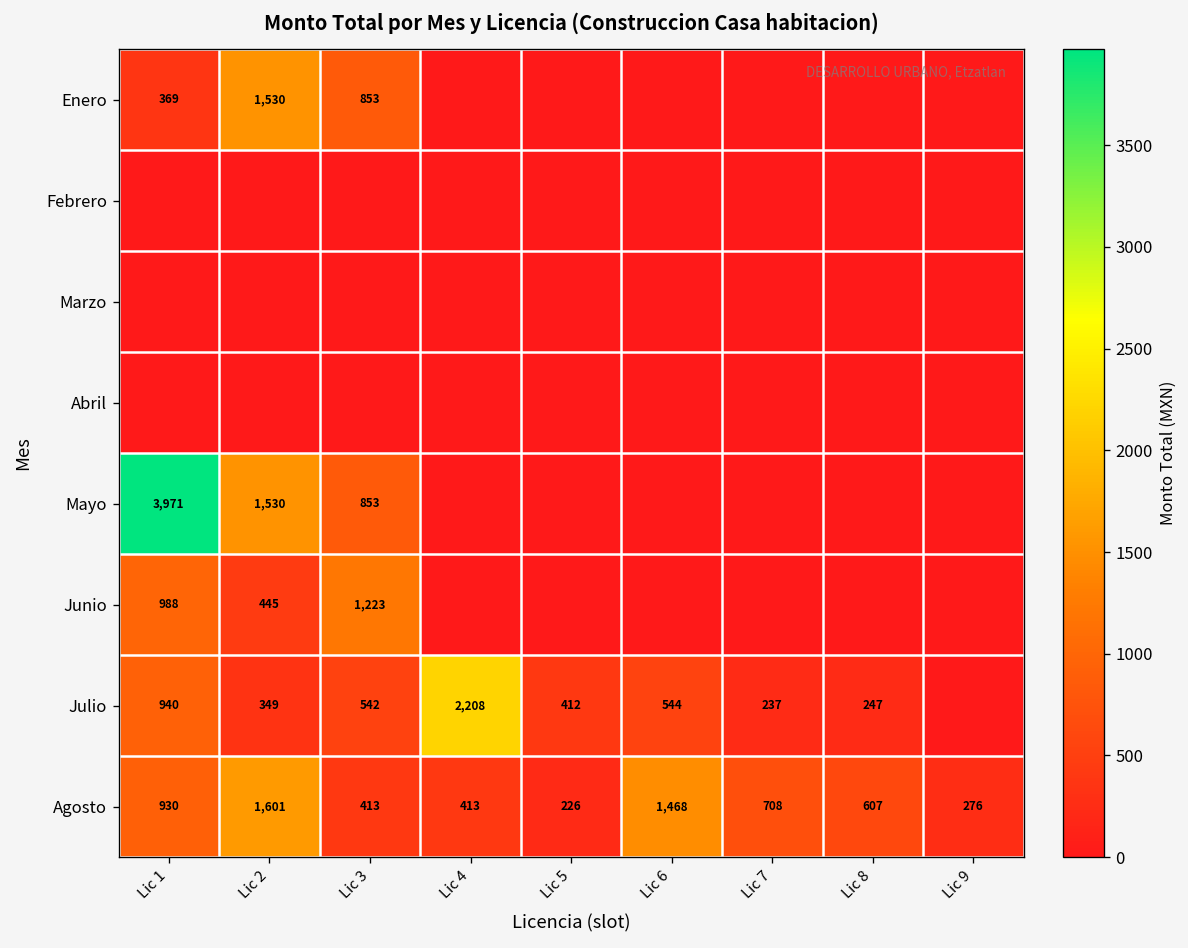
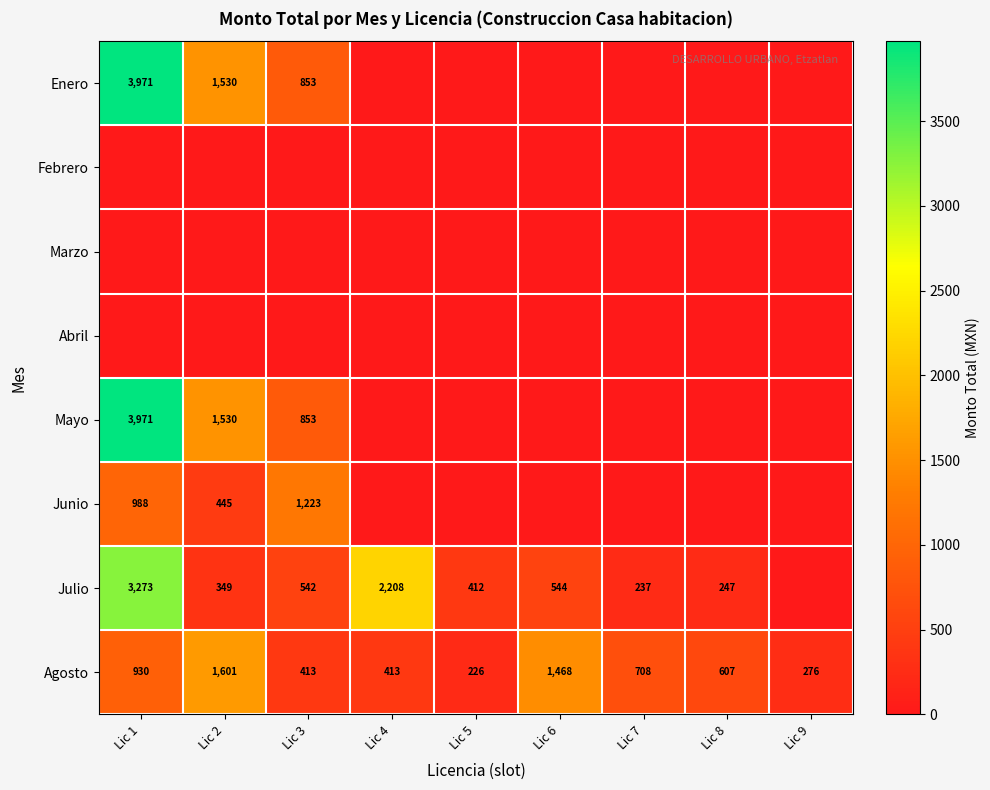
  {
    "Enero": {
-     "Lic 1": "369",
+     "Lic 1": "3,971",
      "Lic 2": "1,530",
      "Lic 3": "853"
    },
    "Mayo": {
      "Lic 1": "3,971",
      "Lic 2": "1,530",
      "Lic 3": "853"
    },
    "Junio": {
      "Lic 1": "988",
      "Lic 2": "445",
      "Lic 3": "1,223"
    },
    "Julio": {
-     "Lic 1": "940",
+     "Lic 1": "3,273",
      "Lic 2": "349",
      "Lic 3": "542",
      "Lic 4": "2,208",
      "Lic 5": "412",
      "Lic 6": "544",
      "Lic 7": "237",
      "Lic 8": "247"
    },
    "Agosto": {
      "Lic 1": "930",
      "Lic 2": "1,601",
      "Lic 3": "413",
      "Lic 4": "413",
      "Lic 5": "226",
      "Lic 6": "1,468",
      "Lic 7": "708",
      "Lic 8": "607",
      "Lic 9": "276"
    }
  }
